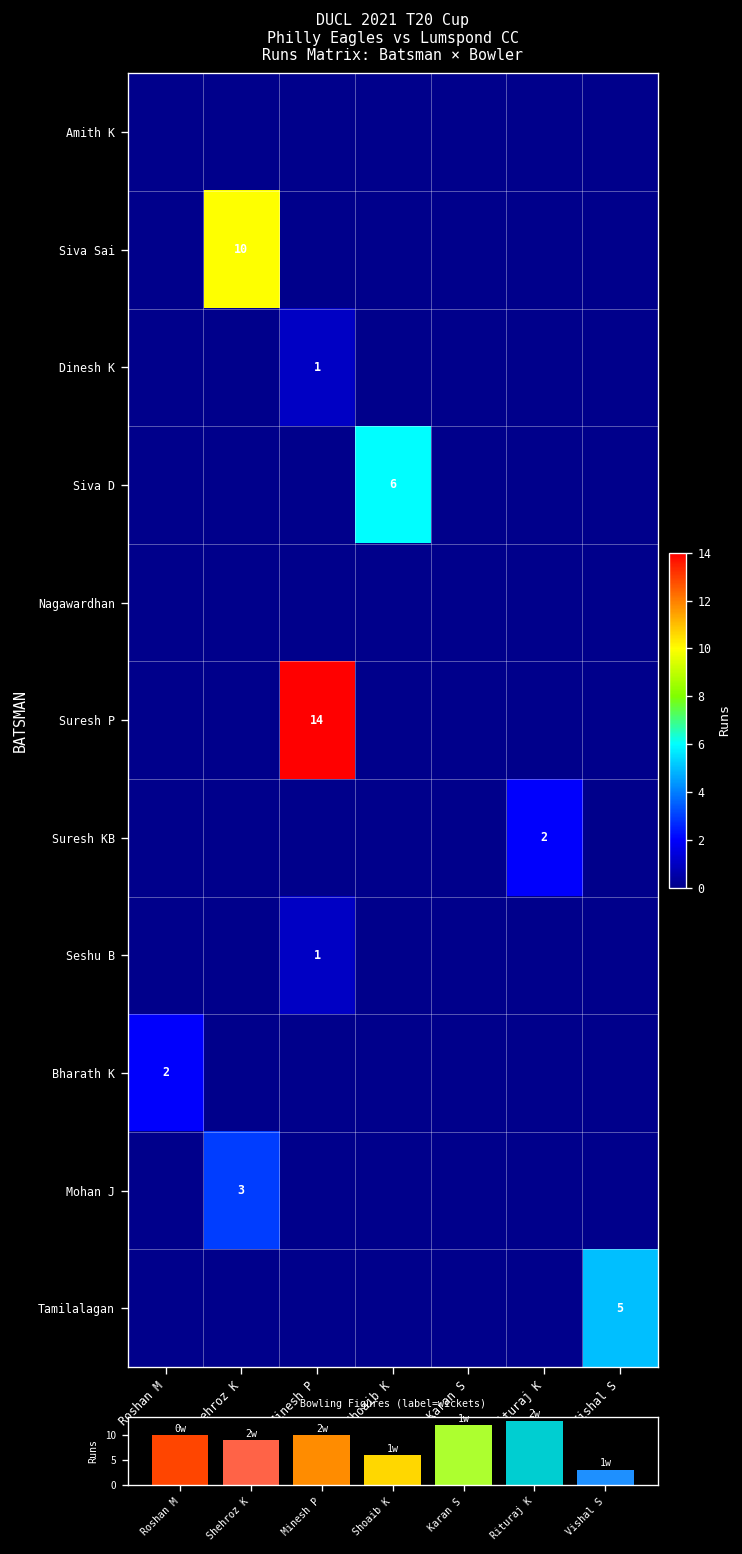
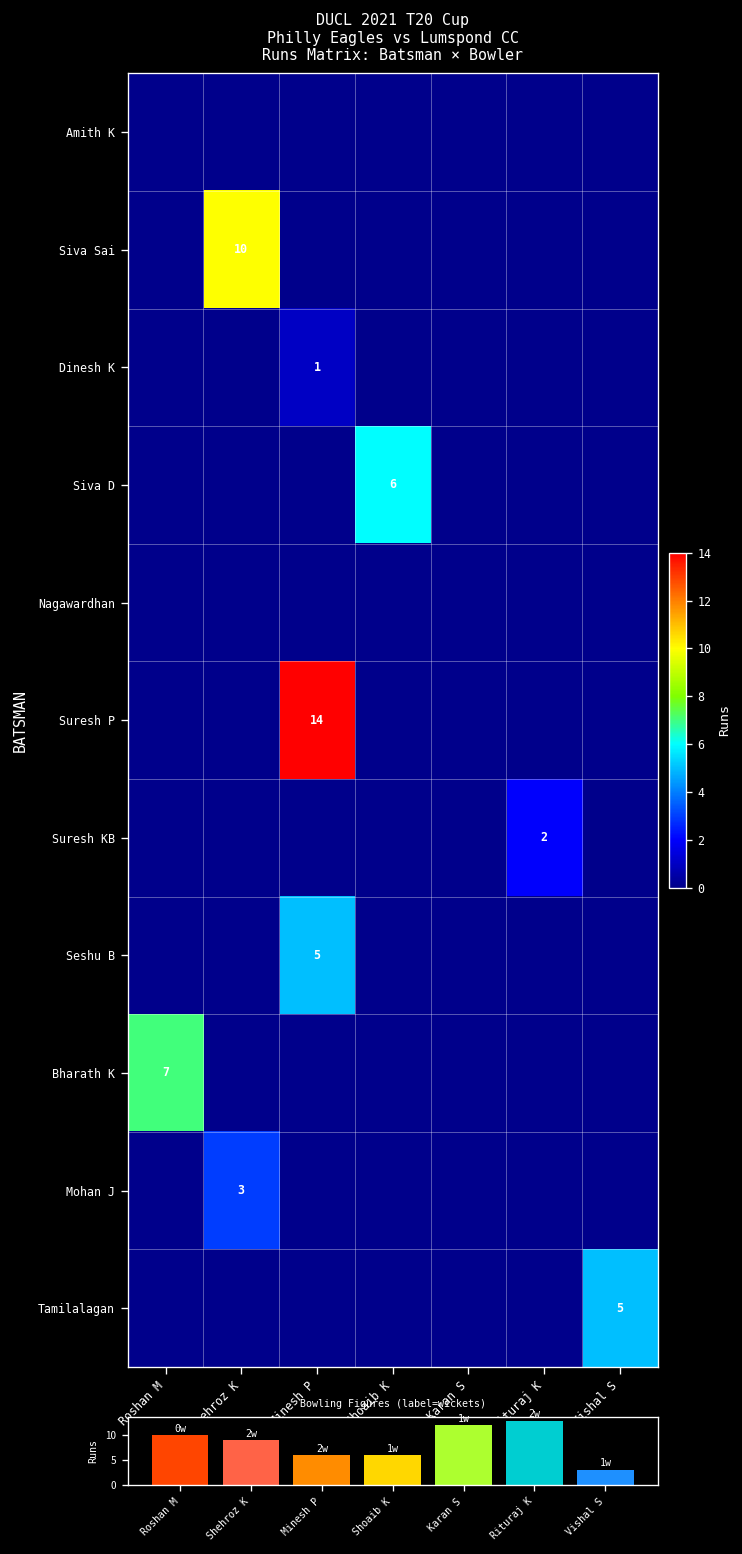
  {
    "DUCL 2021 T20 Cup Philly Eagles vs Lumspond CC Runs Matrix: Batsman × Bowler": {
      "Dinesh K": {
        "Minesh P": 1
      },
      "Siva D": {
        "Shoaib K": 6
      },
      "Suresh P": {
        "Minesh P": 14
      },
      "Seshu B": {
-       "Minesh P": 1
+       "Minesh P": 5
      },
      "Bharath K": {
-       "Roshan M": 2
+       "Roshan M": 7
      },
      "Tamilalagan": {
        "Vishal S": 5
      }
    },
    "Bowling Figures (label=wickets)": {
-     "Minesh P": 10
+     "Minesh P": 6
    }
  }
